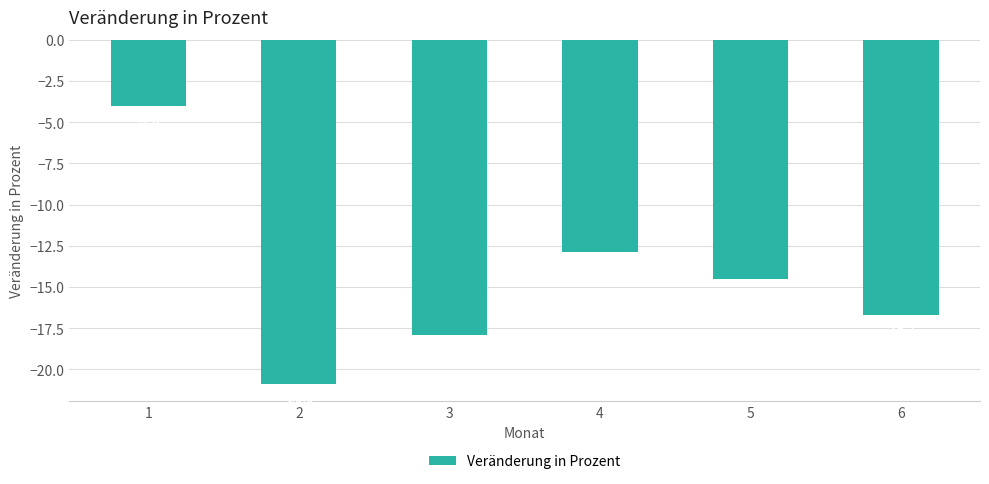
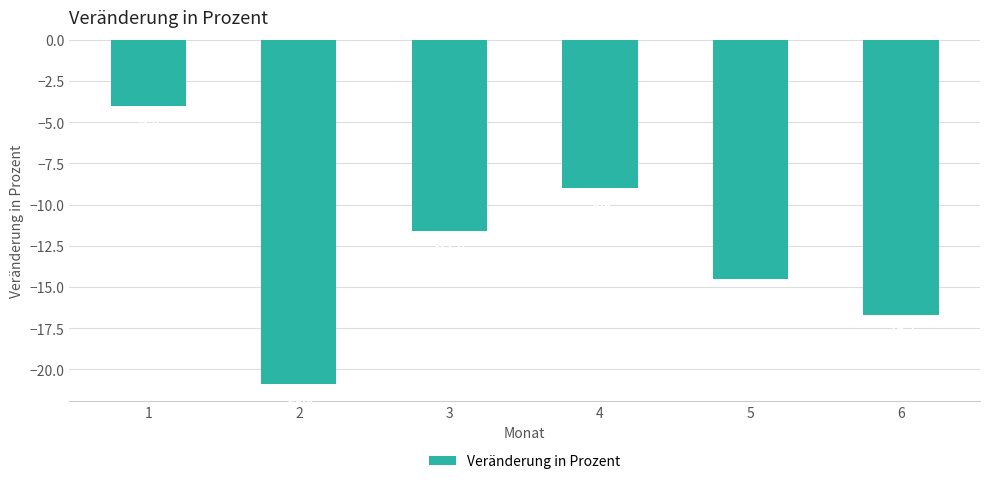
  {
    "1": -4.0,
    "2": -20.9,
-   "3": -17.9,
-   "4": -12.9,
+   "3": -11.6,
+   "4": -9.0,
    "5": -14.5,
    "6": -16.7
  }
